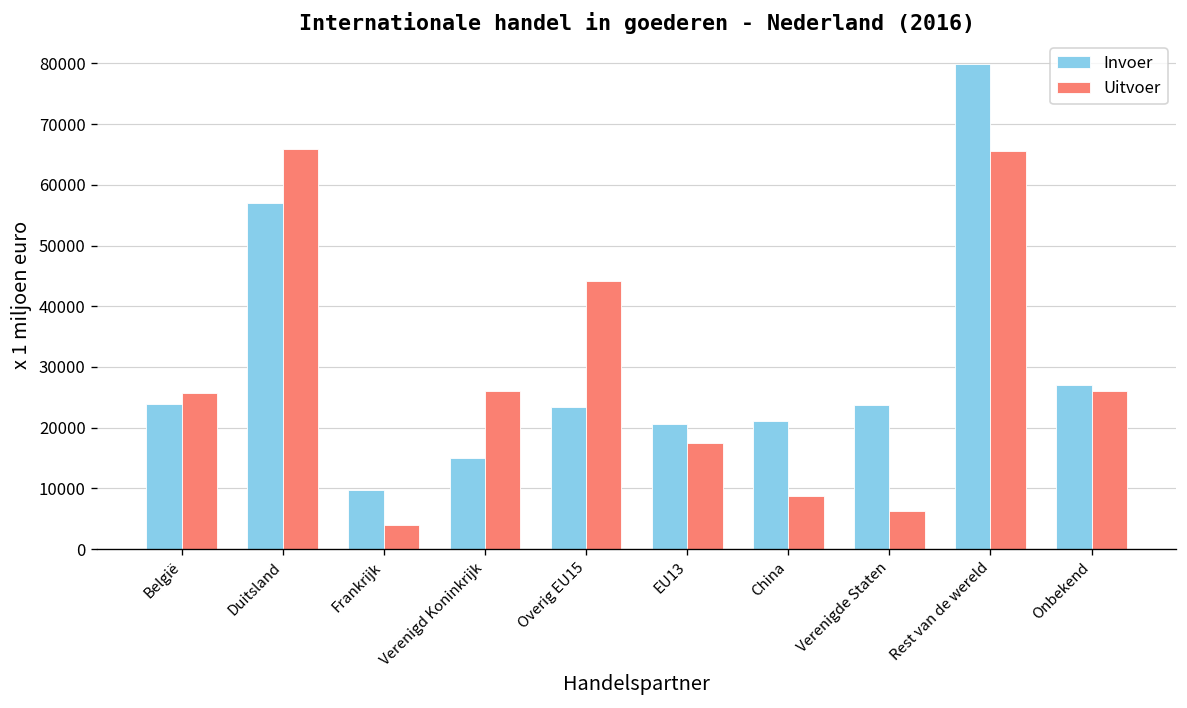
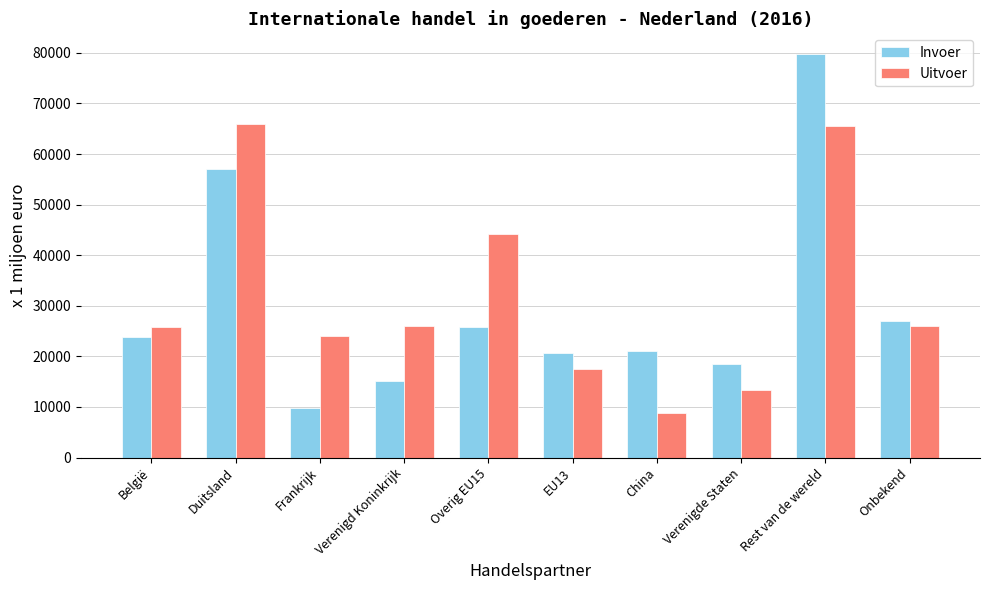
  {
    "Invoer": {
      "België": 24000,
      "Duitsland": 57000,
      "Frankrijk": 10000,
      "Verenigd Koninkrijk": 15000,
-     "Overig EU15": 23000,
+     "Overig EU15": 26000,
      "EU13": 21000,
      "China": 21000,
-     "Verenigde Staten": 24000,
+     "Verenigde Staten": 19000,
      "Rest van de wereld": 80000,
      "Onbekend": 27000
    },
    "Uitvoer": {
      "België": 26000,
      "Duitsland": 66000,
-     "Frankrijk": 4000,
+     "Frankrijk": 24000,
      "Verenigd Koninkrijk": 26000,
      "Overig EU15": 44000,
      "EU13": 17000,
      "China": 9000,
-     "Verenigde Staten": 6000,
+     "Verenigde Staten": 13000,
      "Rest van de wereld": 66000,
      "Onbekend": 26000
    }
  }
